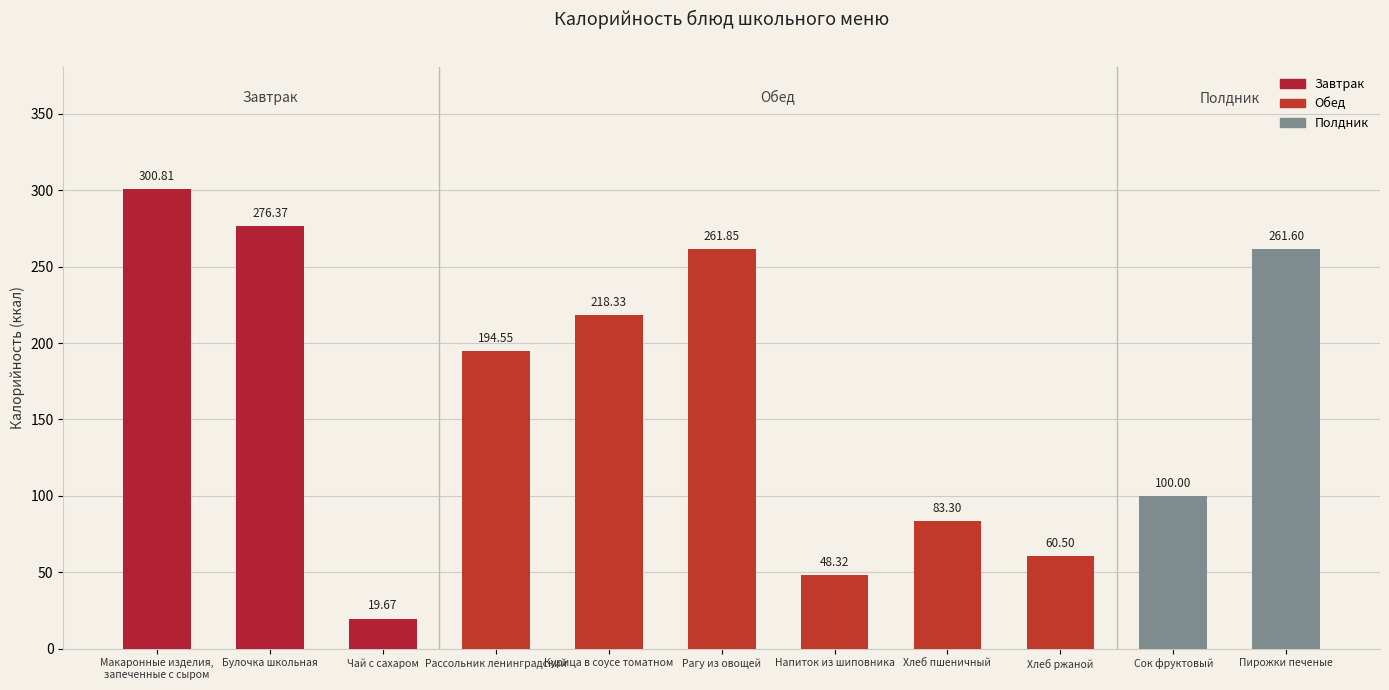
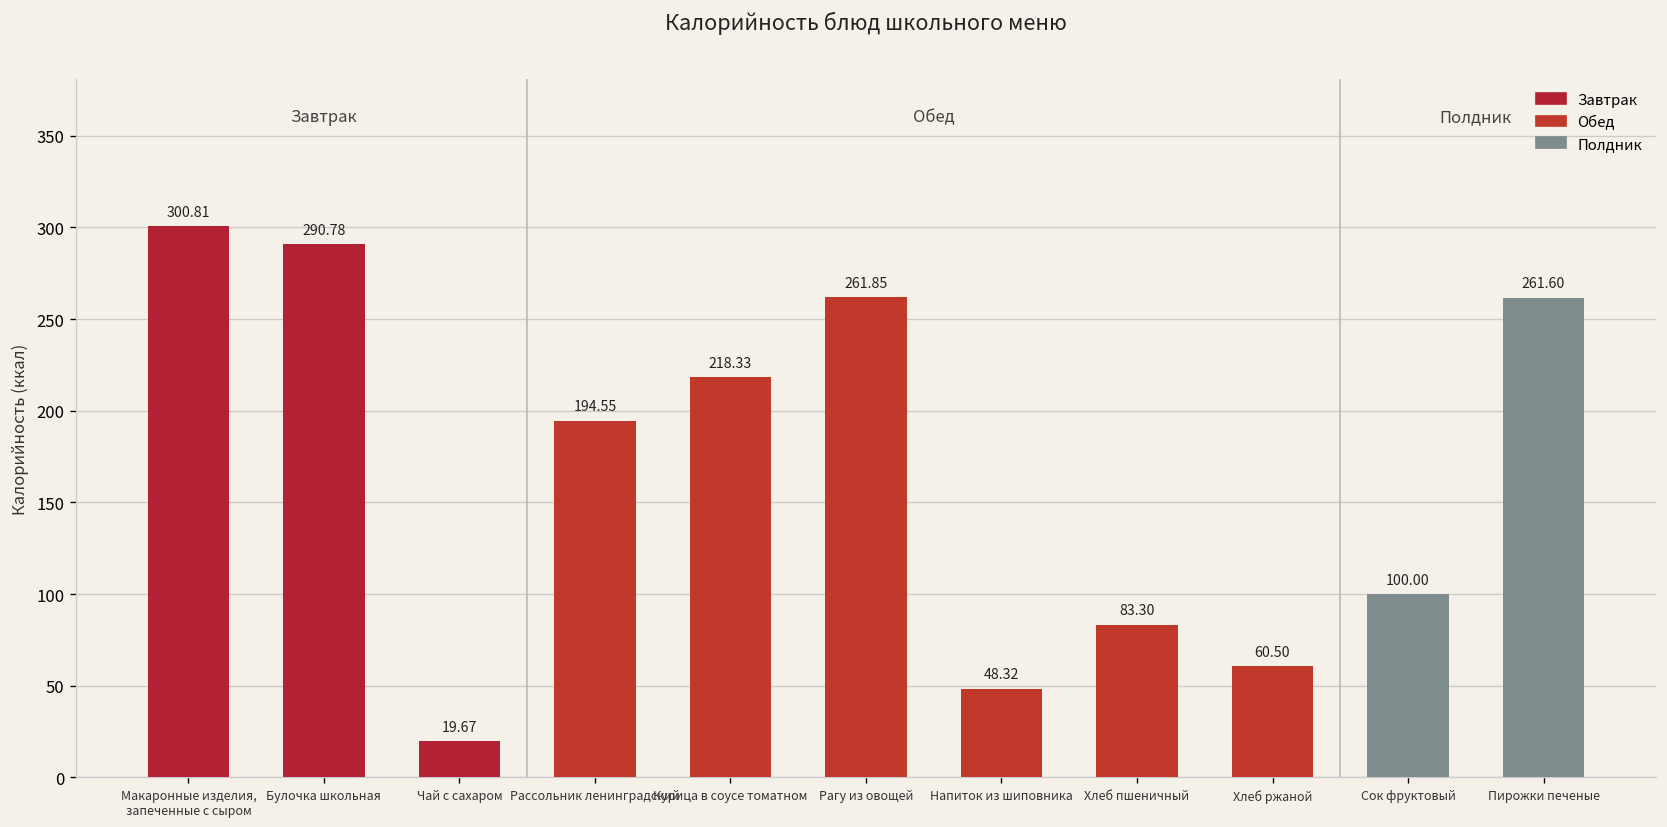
  {
    "Макаронные изделия, запеченные с сыром": 300.81,
-   "Булочка школьная": 276.37,
+   "Булочка школьная": 290.78,
    "Чай с сахаром": 19.67,
    "Рагу из овощей": 261.85,
    "Напиток из шиповника": 48.32,
    "Хлеб пшеничный": 83.30,
    "Хлеб ржаной": 60.50,
    "Сок фруктовый": 100.00,
    "Пирожки печеные": 261.60
  }
